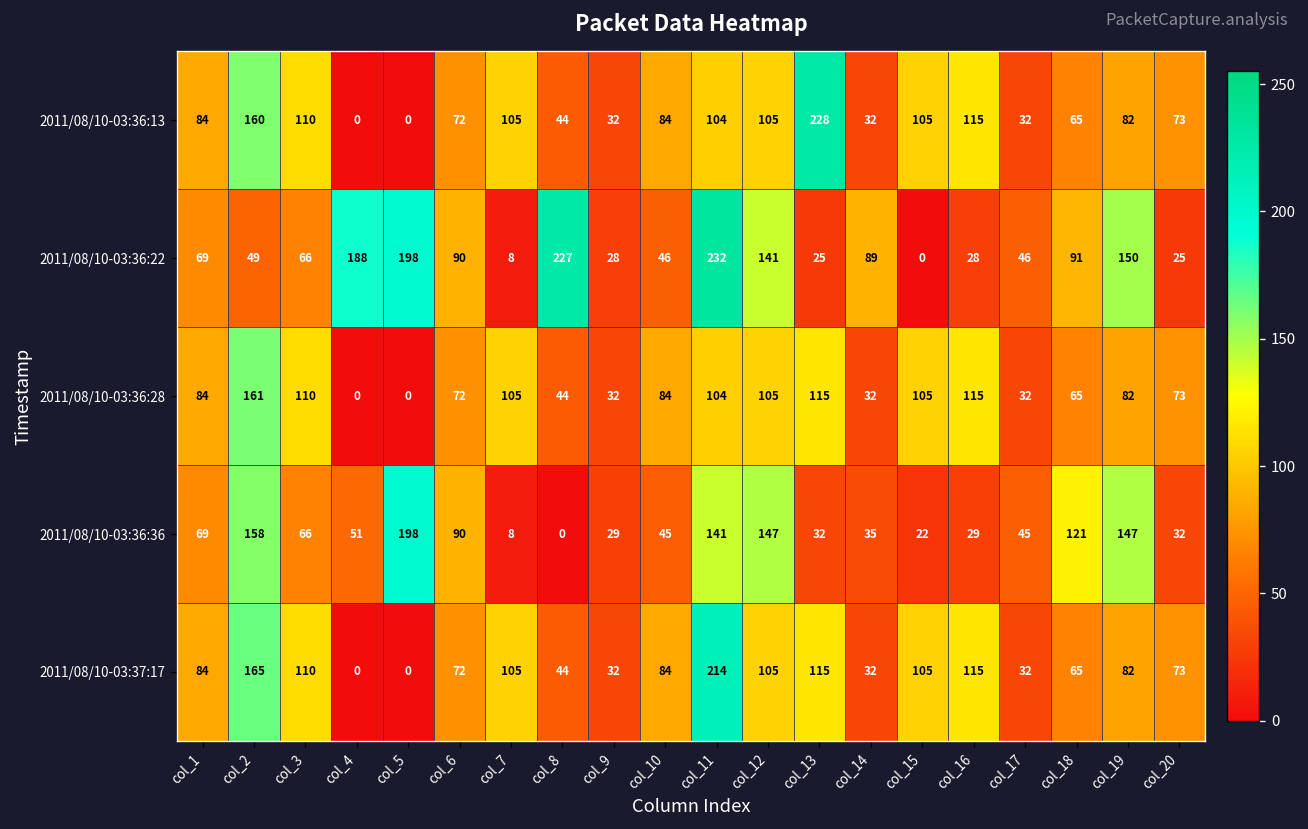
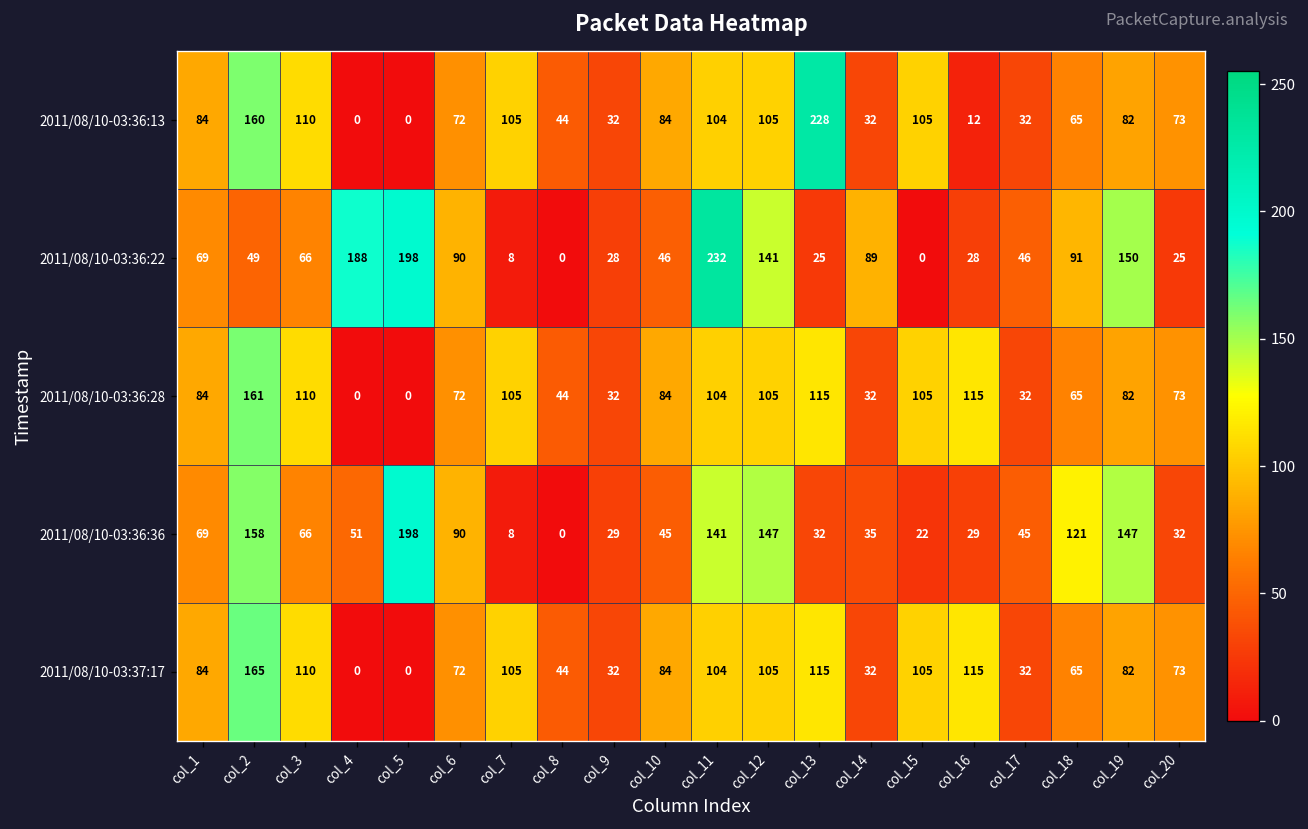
  {
    "2011/08/10-03:36:13": {
      "col_1": 84,
      "col_2": 160,
      "col_3": 110,
      "col_4": 0,
      "col_5": 0,
      "col_6": 72,
      "col_7": 105,
      "col_8": 44,
      "col_9": 32,
      "col_10": 84,
      "col_11": 104,
      "col_12": 105,
      "col_13": 228,
      "col_14": 32,
      "col_15": 105,
-     "col_16": 115,
+     "col_16": 12,
      "col_17": 32,
      "col_18": 65,
      "col_19": 82,
      "col_20": 73
    },
    "2011/08/10-03:36:22": {
      "col_1": 69,
      "col_2": 49,
      "col_3": 66,
      "col_4": 188,
      "col_5": 198,
      "col_6": 90,
      "col_7": 8,
-     "col_8": 227,
+     "col_8": 0,
      "col_9": 28,
      "col_10": 46,
      "col_11": 232,
      "col_12": 141,
      "col_13": 25,
      "col_14": 89,
      "col_15": 0,
      "col_16": 28,
      "col_17": 46,
      "col_18": 91,
      "col_19": 150,
      "col_20": 25
    },
    "2011/08/10-03:36:28": {
      "col_1": 84,
      "col_2": 161,
      "col_3": 110,
      "col_4": 0,
      "col_5": 0,
      "col_6": 72,
      "col_7": 105,
      "col_8": 44,
      "col_9": 32,
      "col_10": 84,
      "col_11": 104,
      "col_12": 105,
      "col_13": 115,
      "col_14": 32,
      "col_15": 105,
      "col_16": 115,
      "col_17": 32,
      "col_18": 65,
      "col_19": 82,
      "col_20": 73
    },
    "2011/08/10-03:36:36": {
      "col_1": 69,
      "col_2": 158,
      "col_3": 66,
      "col_4": 51,
      "col_5": 198,
      "col_6": 90,
      "col_7": 8,
      "col_8": 0,
      "col_9": 29,
      "col_10": 45,
      "col_11": 141,
      "col_12": 147,
      "col_13": 32,
      "col_14": 35,
      "col_15": 22,
      "col_16": 29,
      "col_17": 45,
      "col_18": 121,
      "col_19": 147,
      "col_20": 32
    },
    "2011/08/10-03:37:17": {
      "col_1": 84,
      "col_2": 165,
      "col_3": 110,
      "col_4": 0,
      "col_5": 0,
      "col_6": 72,
      "col_7": 105,
      "col_8": 44,
      "col_9": 32,
      "col_10": 84,
-     "col_11": 214,
+     "col_11": 104,
      "col_12": 105,
      "col_13": 115,
      "col_14": 32,
      "col_15": 105,
      "col_16": 115,
      "col_17": 32,
      "col_18": 65,
      "col_19": 82,
      "col_20": 73
    }
  }
